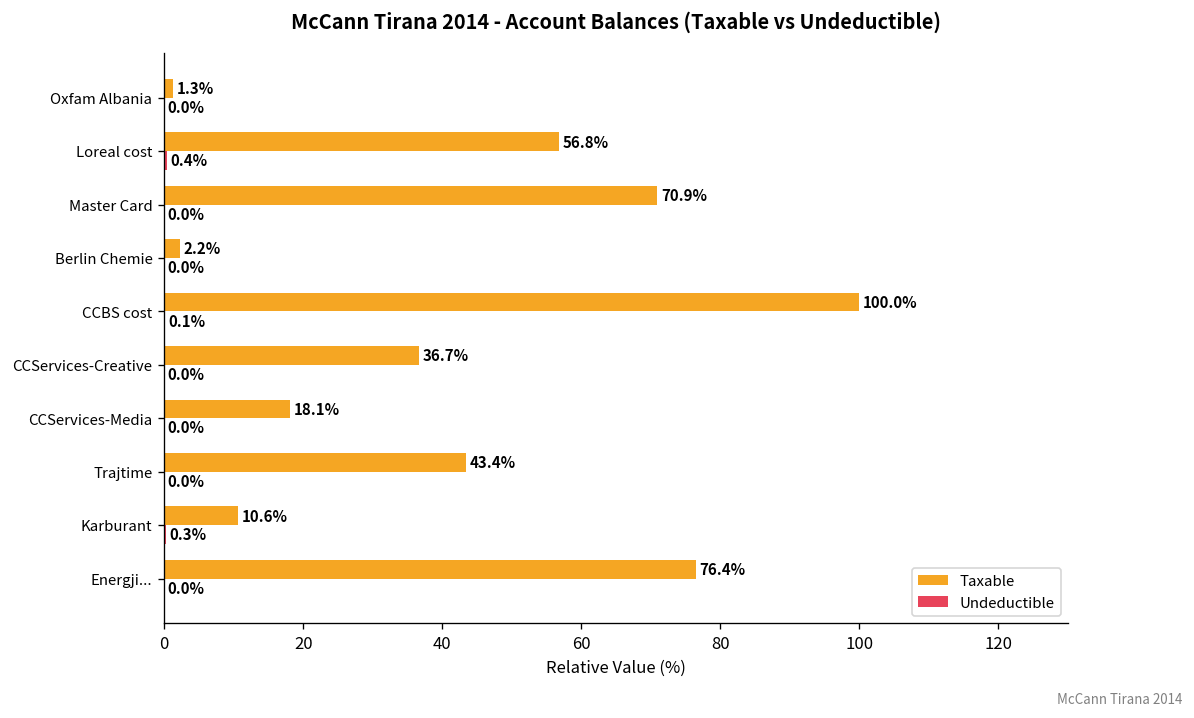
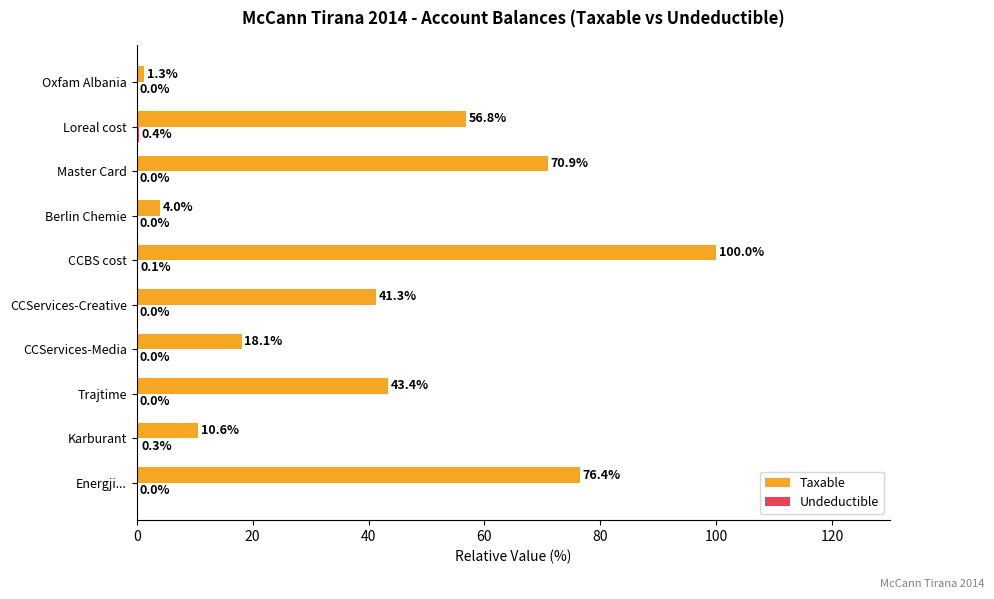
  {
    "Taxable": {
      "Oxfam Albania": "1.3%",
      "Loreal cost": "56.8%",
      "Master Card": "70.9%",
-     "Berlin Chemie": "2.2%",
+     "Berlin Chemie": "4.0%",
      "CCBS cost": "100.0%",
-     "CCServices-Creative": "36.7%",
+     "CCServices-Creative": "41.3%",
      "CCServices-Media": "18.1%",
      "Trajtime": "43.4%",
      "Karburant": "10.6%",
      "Energji...": "76.4%"
    },
    "Undeductible": {
      "Oxfam Albania": "0.0%",
      "Loreal cost": "0.4%",
      "Master Card": "0.0%",
      "Berlin Chemie": "0.0%",
      "CCBS cost": "0.1%",
      "CCServices-Creative": "0.0%",
      "CCServices-Media": "0.0%",
      "Trajtime": "0.0%",
      "Karburant": "0.3%",
      "Energji...": "0.0%"
    }
  }
